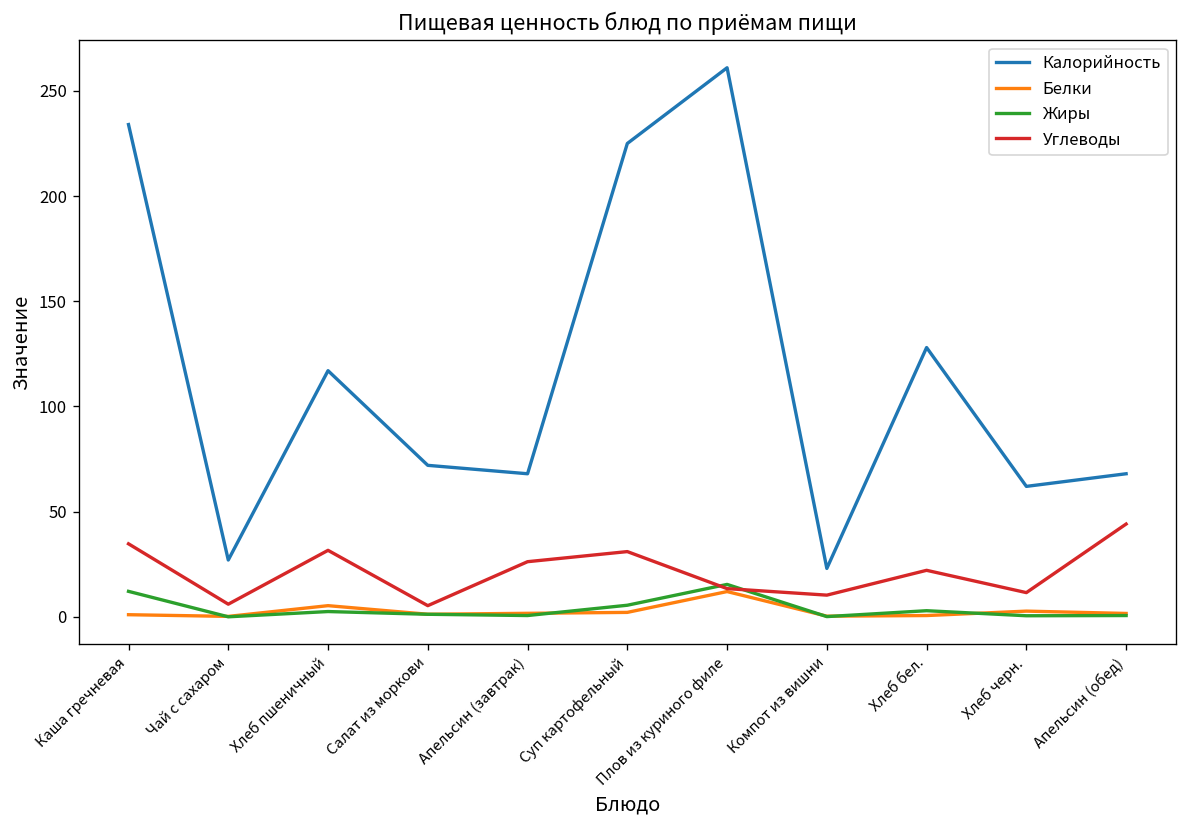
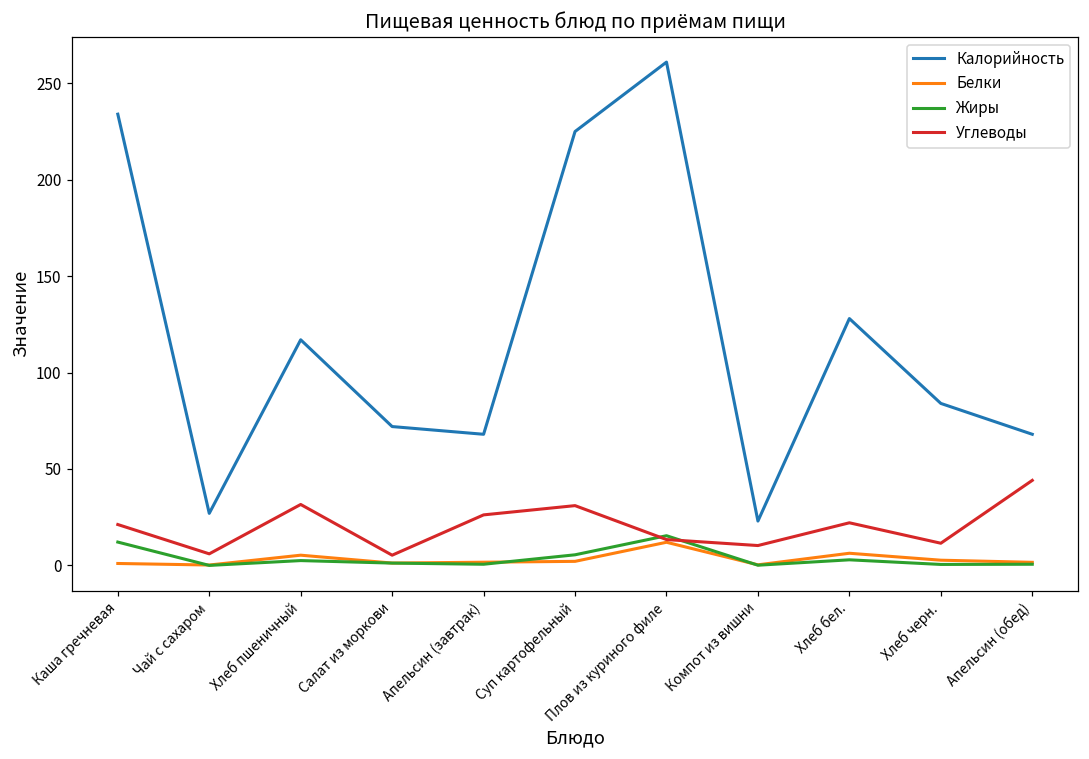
  {
    "Калорийность": {
      "Каша гречневая": 234,
      "Чай с сахаром": 27,
      "Хлеб пшеничный": 117,
      "Салат из моркови": 72,
      "Апельсин (завтрак)": 68,
      "Суп картофельный": 225,
      "Плов из куриного филе": 261,
      "Компот из вишни": 23,
      "Хлеб бел.": 128,
-     "Хлеб черн.": 62,
+     "Хлеб черн.": 84,
      "Апельсин (обед)": 68
    },
    "Белки": {
      "Каша гречневая": 1,
      "Хлеб пшеничный": 5,
      "Суп картофельный": 2,
-     "Хлеб бел.": 1,
+     "Хлеб бел.": 6,
      "Хлеб черн.": 3
    },
    "Жиры": {
      "Каша гречневая": 12,
      "Хлеб пшеничный": 3,
      "Суп картофельный": 6,
      "Плов из куриного филе": 15,
      "Хлеб бел.": 3,
      "Хлеб черн.": 1
    },
    "Углеводы": {
-     "Каша гречневая": 35,
+     "Каша гречневая": 21,
      "Чай с сахаром": 6,
      "Хлеб пшеничный": 32,
      "Салат из моркови": 5,
      "Апельсин (завтрак)": 26,
      "Суп картофельный": 31,
      "Компот из вишни": 10,
      "Хлеб бел.": 22,
      "Хлеб черн.": 12,
      "Апельсин (обед)": 44
    }
  }
